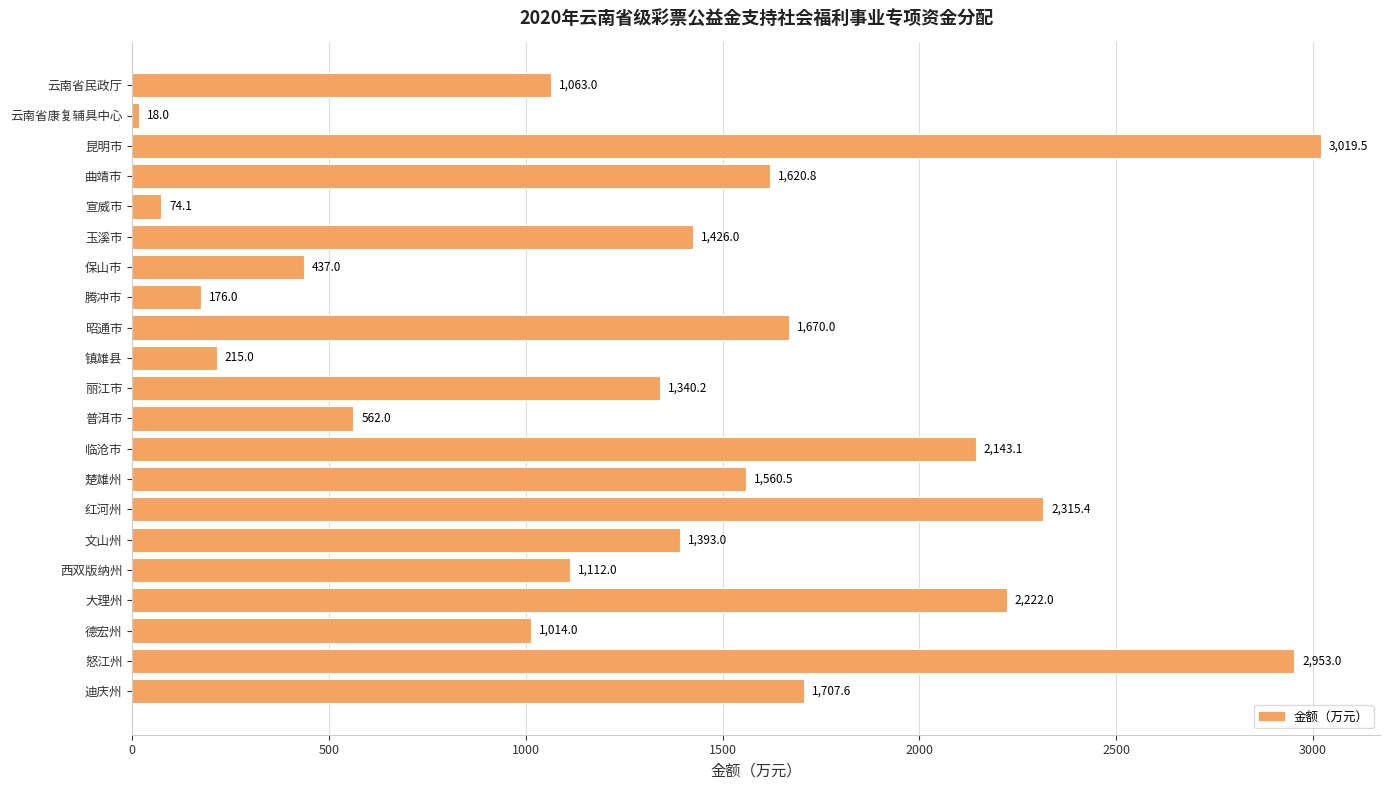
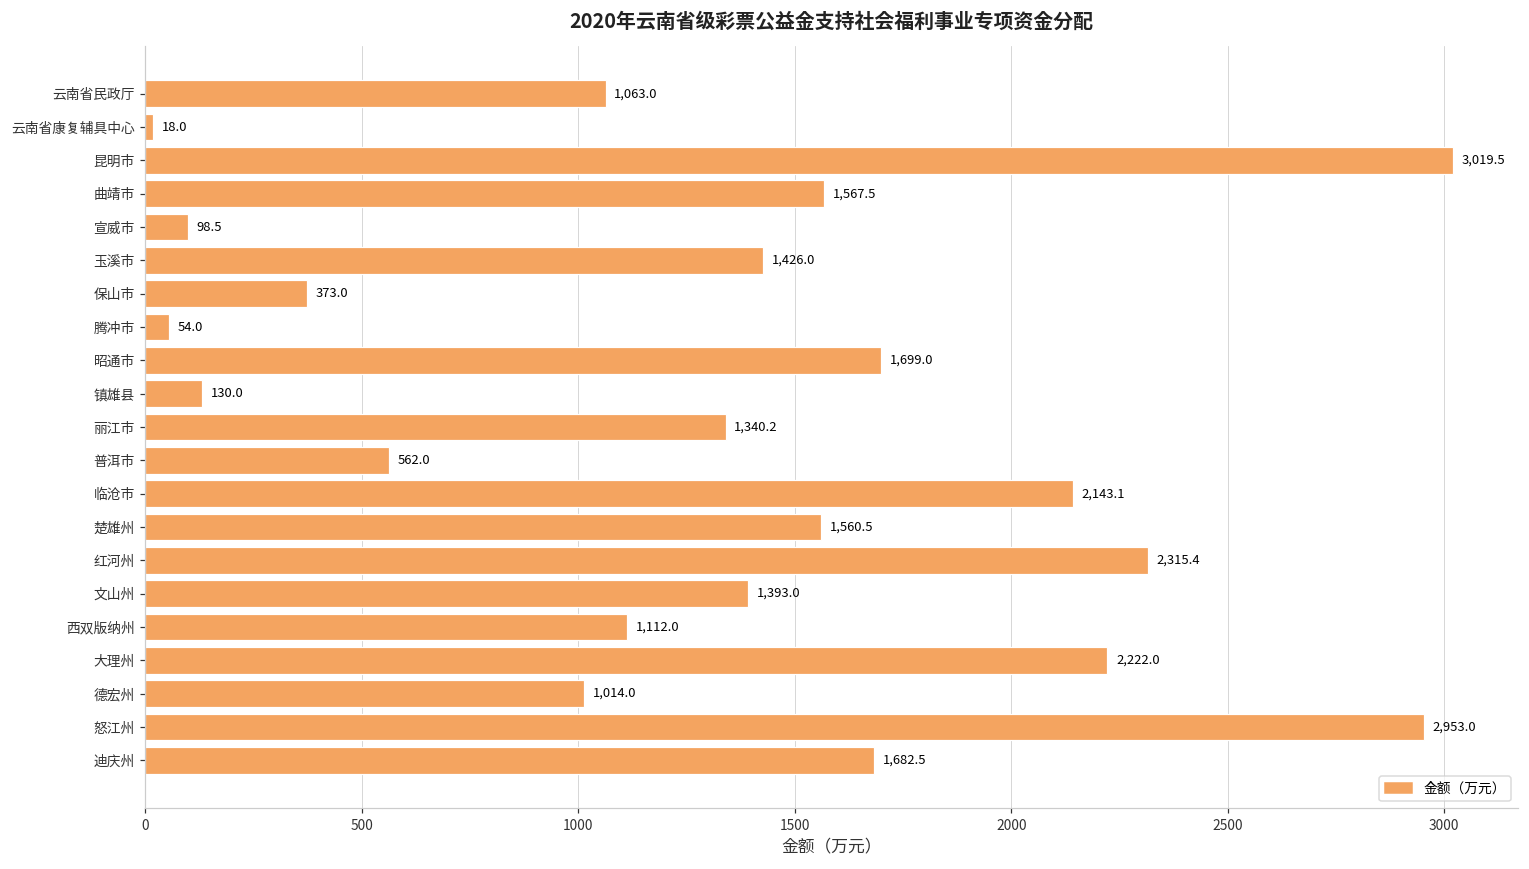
  {
    "云南省民政厅": "1,063.0",
    "云南省康复辅具中心": "18.0",
    "昆明市": "3,019.5",
-   "曲靖市": "1,620.8",
-   "宣威市": "74.1",
+   "曲靖市": "1,567.5",
+   "宣威市": "98.5",
    "玉溪市": "1,426.0",
-   "保山市": "437.0",
-   "腾冲市": "176.0",
-   "昭通市": "1,670.0",
-   "镇雄县": "215.0",
+   "保山市": "373.0",
+   "腾冲市": "54.0",
+   "昭通市": "1,699.0",
+   "镇雄县": "130.0",
    "丽江市": "1,340.2",
    "普洱市": "562.0",
    "临沧市": "2,143.1",
    "楚雄州": "1,560.5",
    "红河州": "2,315.4",
    "文山州": "1,393.0",
    "西双版纳州": "1,112.0",
    "大理州": "2,222.0",
    "德宏州": "1,014.0",
    "怒江州": "2,953.0",
-   "迪庆州": "1,707.6"
+   "迪庆州": "1,682.5"
  }
